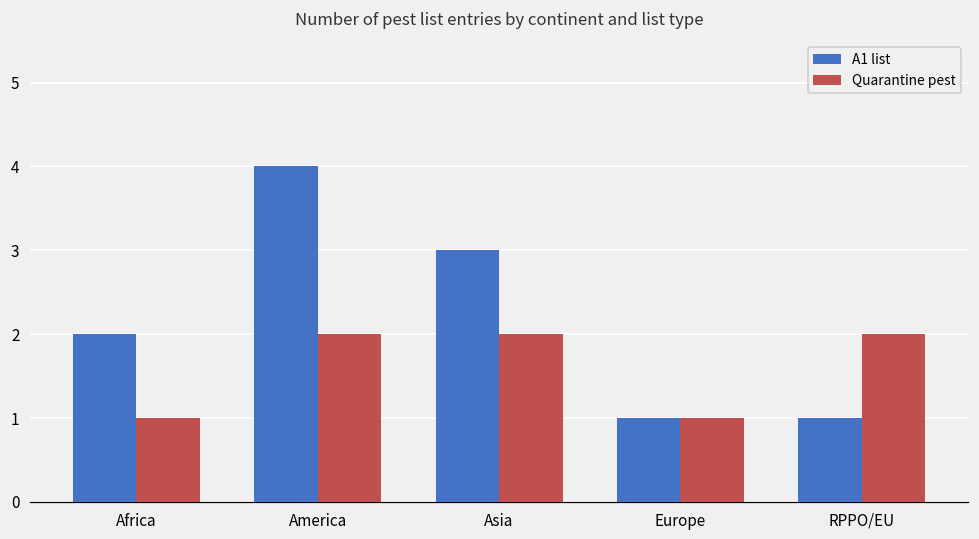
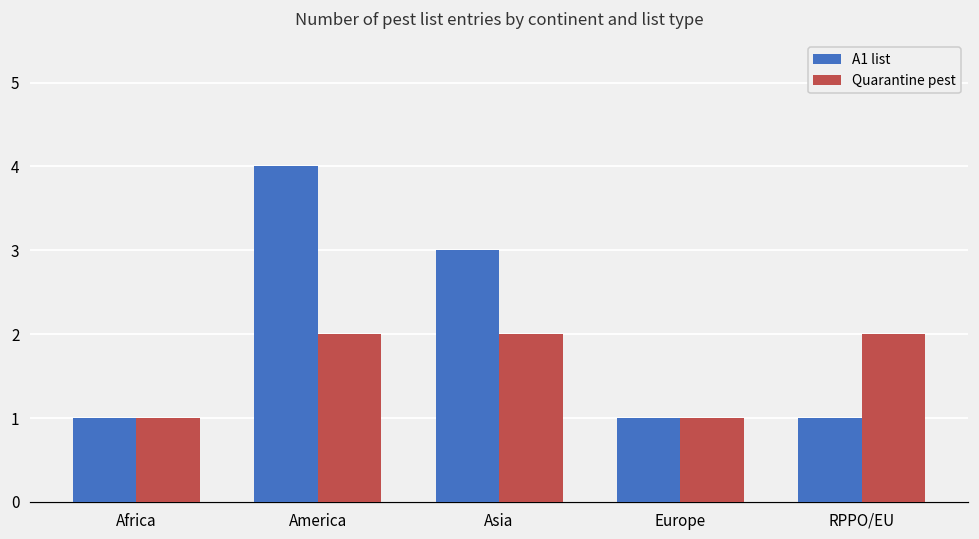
  {
    "A1 list": {
-     "Africa": 2,
+     "Africa": 1,
      "America": 4,
      "Asia": 3,
      "Europe": 1,
      "RPPO/EU": 1
    },
    "Quarantine pest": {
      "Africa": 1,
      "America": 2,
      "Asia": 2,
      "Europe": 1,
      "RPPO/EU": 2
    }
  }
